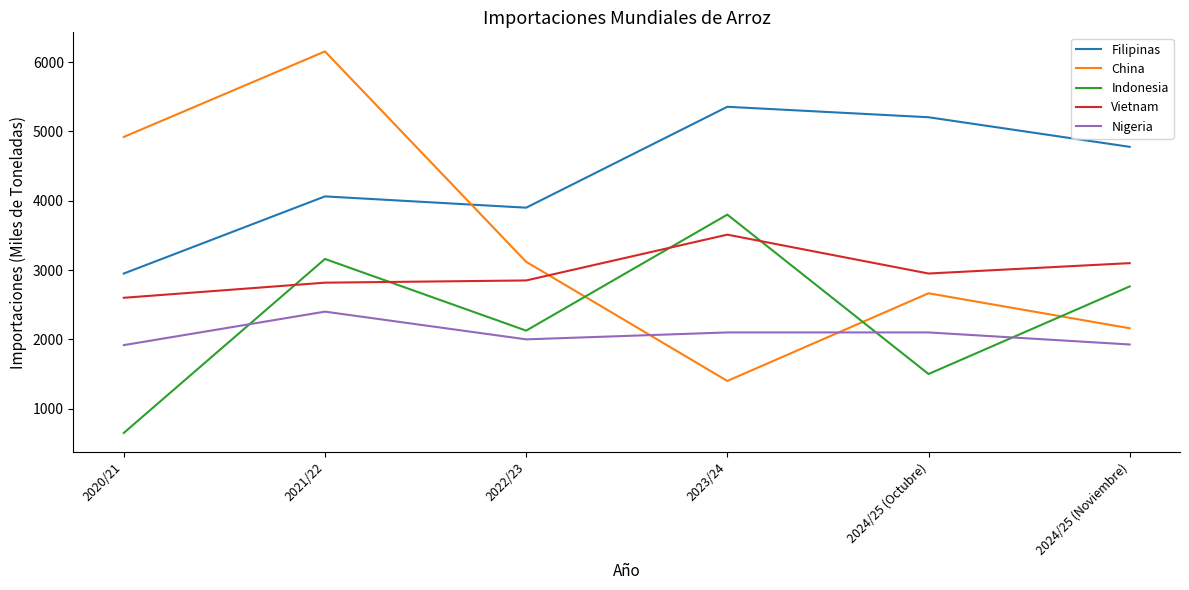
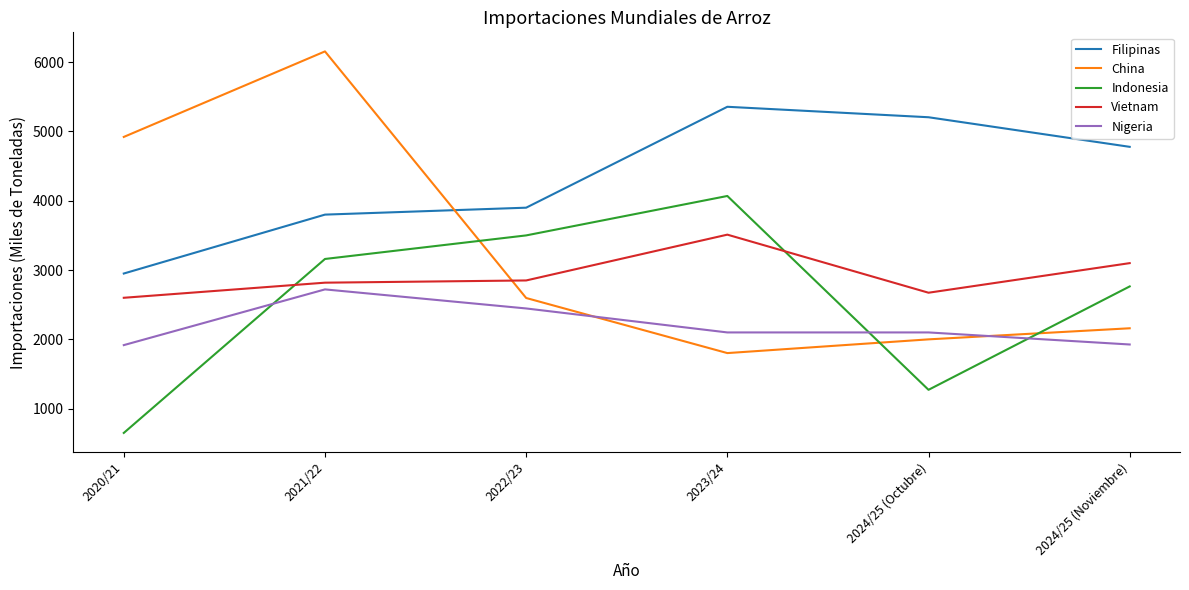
  {
    "Filipinas": {
      "2020/21": 3000,
-     "2021/22": 4100,
+     "2021/22": 3800,
      "2022/23": 3900,
      "2023/24": 5400,
      "2024/25 (Octubre)": 5200,
      "2024/25 (Noviembre)": 4800
    },
    "China": {
      "2020/21": 4900,
      "2021/22": 6200,
-     "2022/23": 3100,
-     "2023/24": 1400,
-     "2024/25 (Octubre)": 2700,
+     "2022/23": 2600,
+     "2023/24": 1800,
+     "2024/25 (Octubre)": 2000,
      "2024/25 (Noviembre)": 2200
    },
    "Indonesia": {
      "2020/21": 700,
      "2021/22": 3200,
-     "2022/23": 2100,
-     "2023/24": 3800,
-     "2024/25 (Octubre)": 1500,
+     "2022/23": 3500,
+     "2023/24": 4100,
+     "2024/25 (Octubre)": 1300,
      "2024/25 (Noviembre)": 2800
    },
    "Vietnam": {
      "2020/21": 2600,
      "2021/22": 2800,
      "2022/23": 2900,
      "2023/24": 3500,
-     "2024/25 (Octubre)": 3000,
+     "2024/25 (Octubre)": 2700,
      "2024/25 (Noviembre)": 3100
    },
    "Nigeria": {
      "2020/21": 1900,
-     "2021/22": 2400,
-     "2022/23": 2000,
+     "2021/22": 2700,
+     "2022/23": 2400,
      "2023/24": 2100,
      "2024/25 (Octubre)": 2100,
      "2024/25 (Noviembre)": 1900
    }
  }
